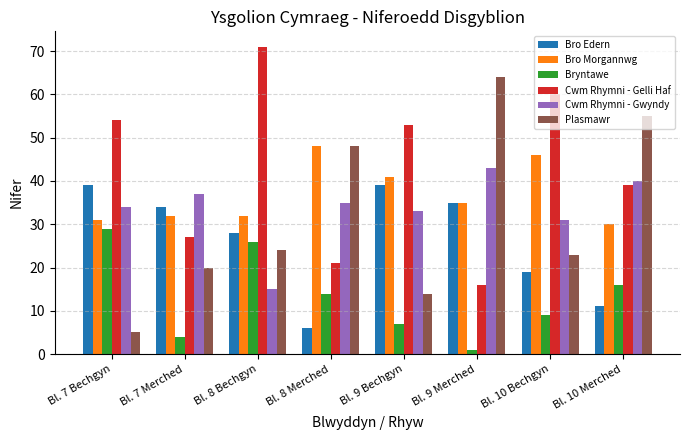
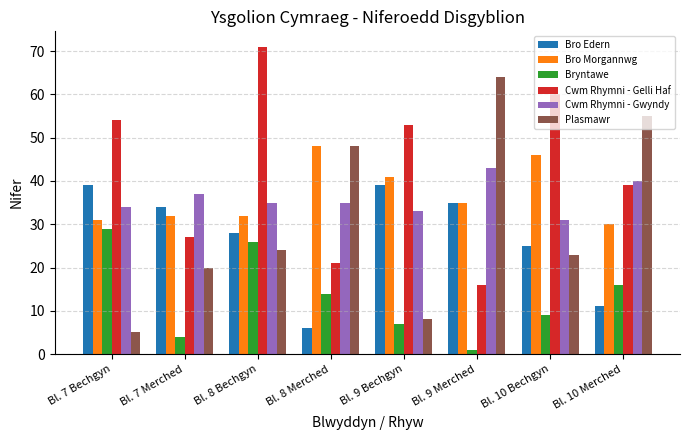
  {
    "Bro Edern": {
      "Bl. 7 Bechgyn": 39,
      "Bl. 7 Merched": 34,
      "Bl. 8 Bechgyn": 28,
      "Bl. 8 Merched": 6,
      "Bl. 9 Bechgyn": 39,
      "Bl. 9 Merched": 35,
-     "Bl. 10 Bechgyn": 19,
+     "Bl. 10 Bechgyn": 25,
      "Bl. 10 Merched": 11
    },
    "Bro Morgannwg": {
      "Bl. 7 Bechgyn": 31,
      "Bl. 7 Merched": 32,
      "Bl. 8 Bechgyn": 32,
      "Bl. 8 Merched": 48,
      "Bl. 9 Bechgyn": 41,
      "Bl. 9 Merched": 35,
      "Bl. 10 Bechgyn": 46,
      "Bl. 10 Merched": 30
    },
    "Bryntawe": {
      "Bl. 7 Bechgyn": 29,
      "Bl. 7 Merched": 4,
      "Bl. 8 Bechgyn": 26,
      "Bl. 8 Merched": 14,
      "Bl. 9 Bechgyn": 7,
      "Bl. 9 Merched": 1,
      "Bl. 10 Bechgyn": 9,
      "Bl. 10 Merched": 16
    },
    "Cwm Rhymni - Gelli Haf": {
      "Bl. 7 Bechgyn": 54,
      "Bl. 7 Merched": 27,
      "Bl. 8 Bechgyn": 71,
      "Bl. 8 Merched": 21,
      "Bl. 9 Bechgyn": 53,
      "Bl. 9 Merched": 16,
      "Bl. 10 Merched": 39
    },
    "Cwm Rhymni - Gwyndy": {
      "Bl. 7 Bechgyn": 34,
      "Bl. 7 Merched": 37,
-     "Bl. 8 Bechgyn": 15,
+     "Bl. 8 Bechgyn": 35,
      "Bl. 8 Merched": 35,
      "Bl. 9 Bechgyn": 33,
      "Bl. 9 Merched": 43,
      "Bl. 10 Bechgyn": 31,
      "Bl. 10 Merched": 40
    },
    "Plasmawr": {
      "Bl. 7 Bechgyn": 5,
      "Bl. 7 Merched": 20,
      "Bl. 8 Bechgyn": 24,
      "Bl. 8 Merched": 48,
-     "Bl. 9 Bechgyn": 14,
+     "Bl. 9 Bechgyn": 8,
      "Bl. 9 Merched": 64,
      "Bl. 10 Bechgyn": 23
    }
  }
